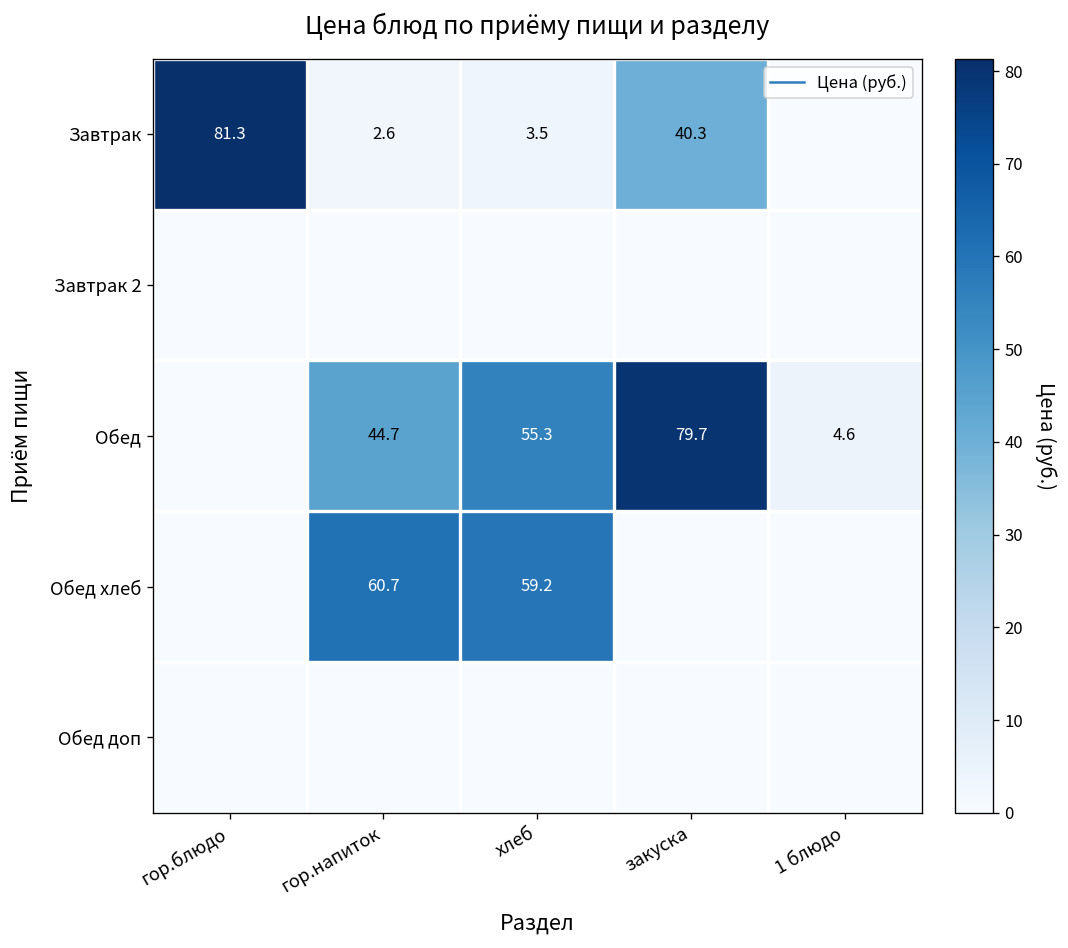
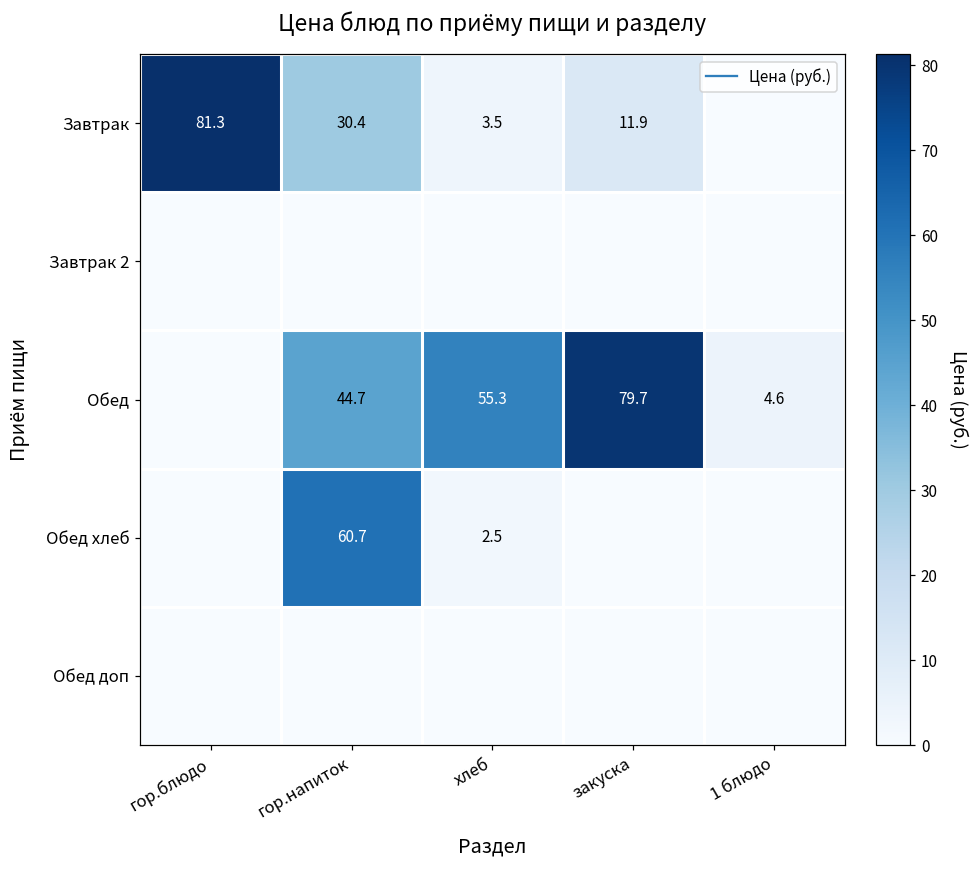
  {
    "Завтрак": {
      "гор.блюдо": 81.3,
-     "гор.напиток": 2.6,
+     "гор.напиток": 30.4,
      "хлеб": 3.5,
-     "закуска": 40.3
+     "закуска": 11.9
    },
    "Обед": {
      "гор.напиток": 44.7,
      "хлеб": 55.3,
      "закуска": 79.7,
      "1 блюдо": 4.6
    },
    "Обед хлеб": {
      "гор.напиток": 60.7,
-     "хлеб": 59.2
+     "хлеб": 2.5
    }
  }
